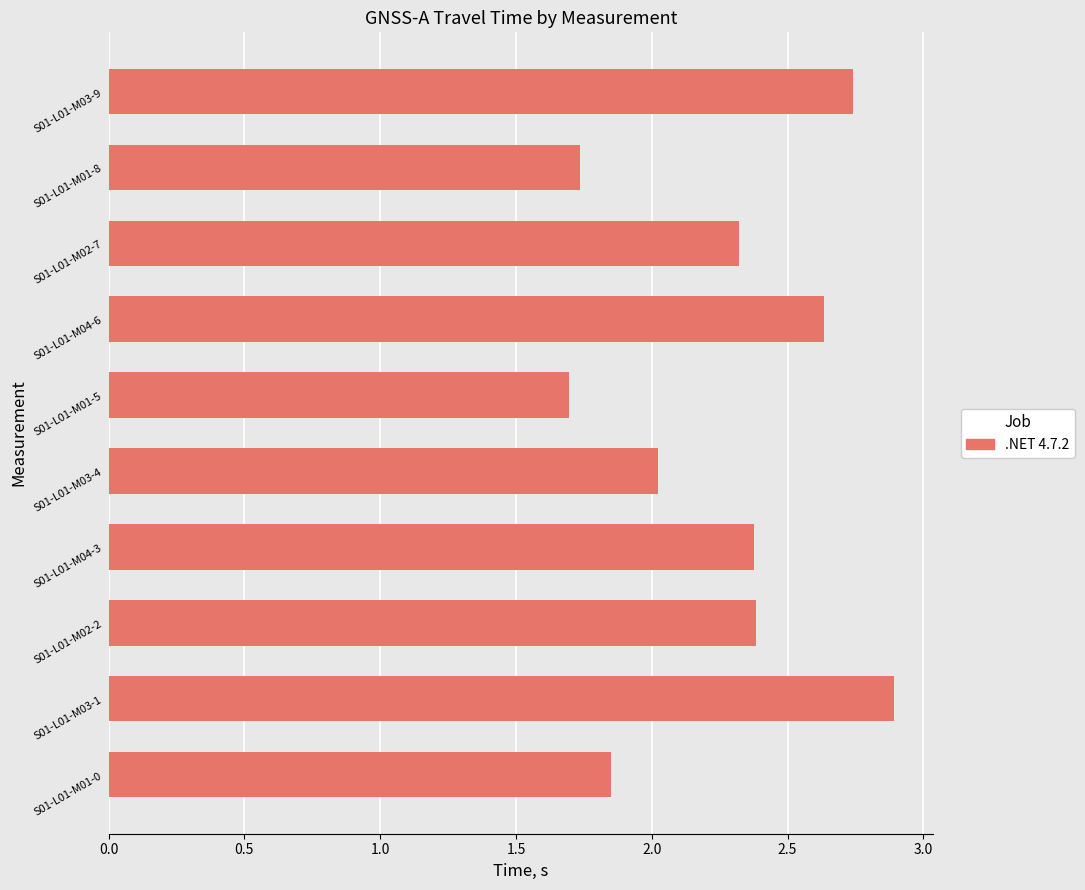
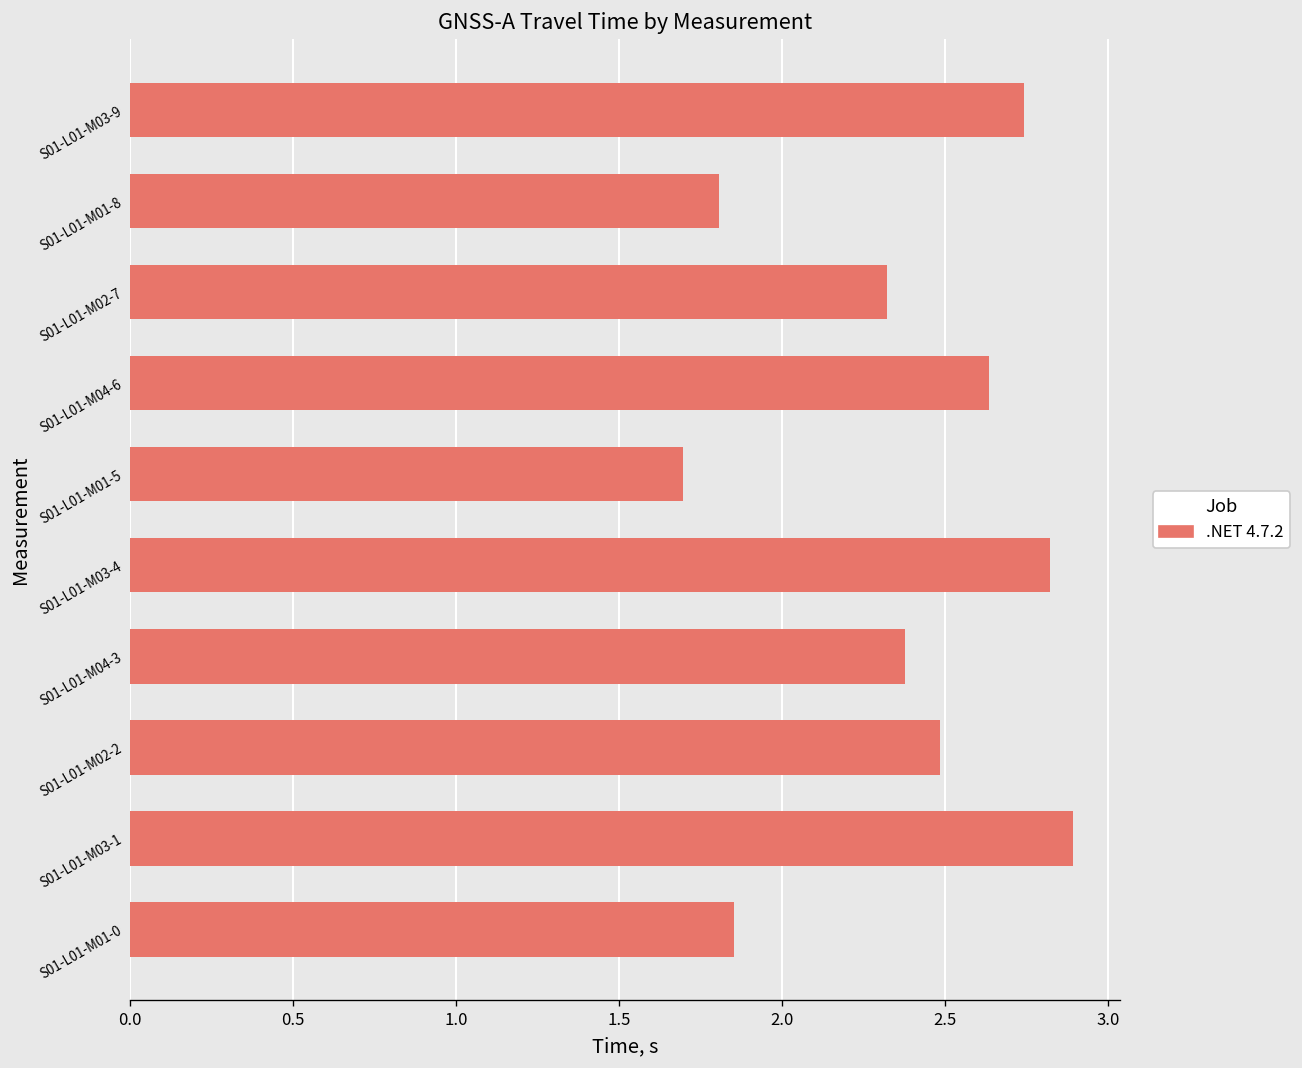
  {
    "S01-L01-M03-9": 2.74,
-   "S01-L01-M01-8": 1.74,
+   "S01-L01-M01-8": 1.81,
    "S01-L01-M02-7": 2.32,
    "S01-L01-M04-6": 2.63,
    "S01-L01-M01-5": 1.70,
-   "S01-L01-M03-4": 2.02,
+   "S01-L01-M03-4": 2.82,
    "S01-L01-M04-3": 2.38,
-   "S01-L01-M02-2": 2.38,
+   "S01-L01-M02-2": 2.48,
    "S01-L01-M03-1": 2.89,
    "S01-L01-M01-0": 1.85
  }
